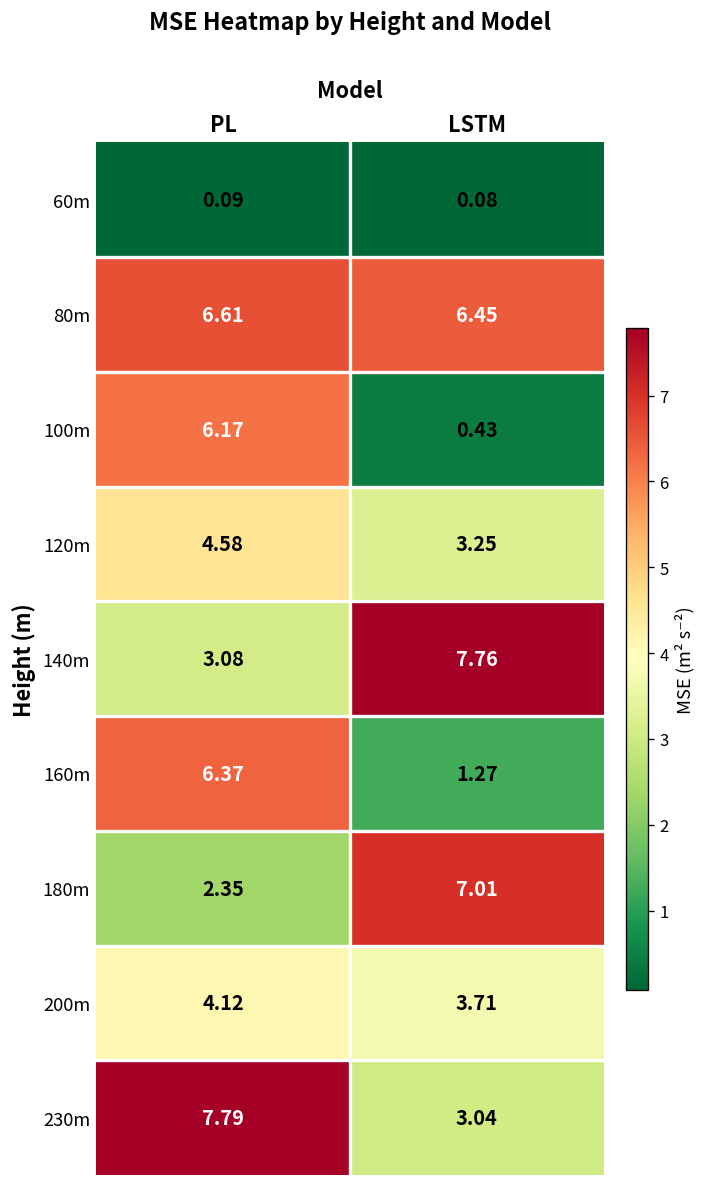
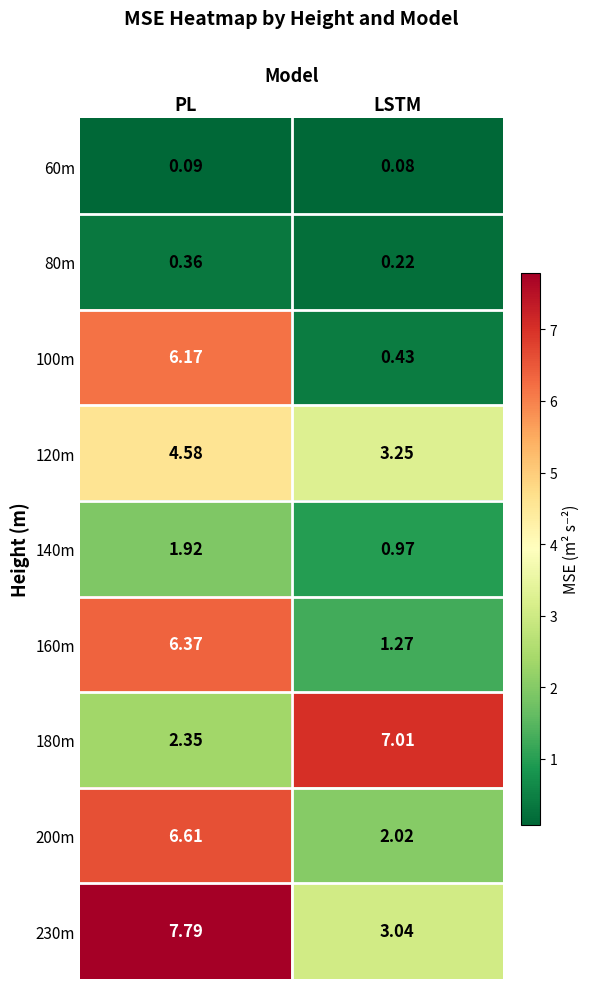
  {
    "60m": {
      "PL": 0.09,
      "LSTM": 0.08
    },
    "80m": {
-     "PL": 6.61,
-     "LSTM": 6.45
+     "PL": 0.36,
+     "LSTM": 0.22
    },
    "100m": {
      "PL": 6.17,
      "LSTM": 0.43
    },
    "120m": {
      "PL": 4.58,
      "LSTM": 3.25
    },
    "140m": {
-     "PL": 3.08,
-     "LSTM": 7.76
+     "PL": 1.92,
+     "LSTM": 0.97
    },
    "160m": {
      "PL": 6.37,
      "LSTM": 1.27
    },
    "180m": {
      "PL": 2.35,
      "LSTM": 7.01
    },
    "200m": {
-     "PL": 4.12,
-     "LSTM": 3.71
+     "PL": 6.61,
+     "LSTM": 2.02
    },
    "230m": {
      "PL": 7.79,
      "LSTM": 3.04
    }
  }
